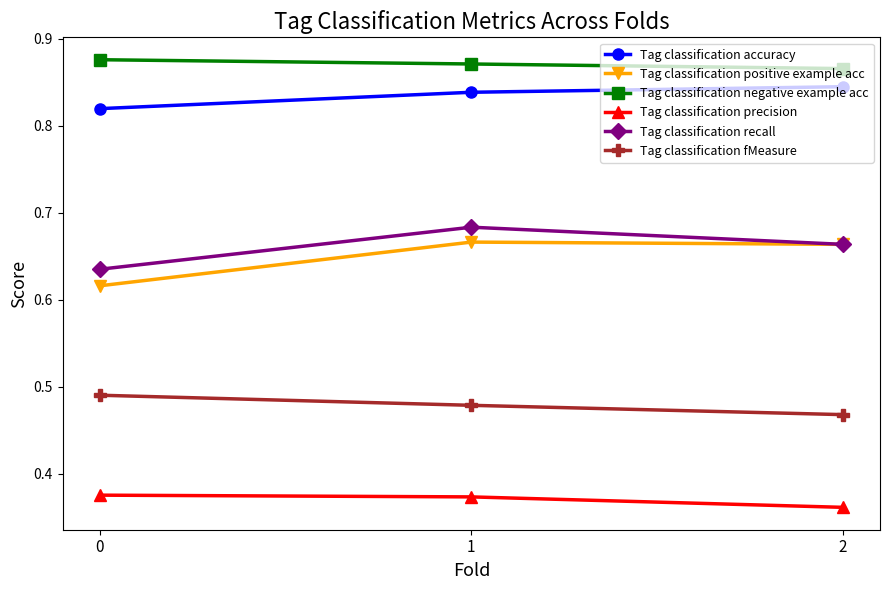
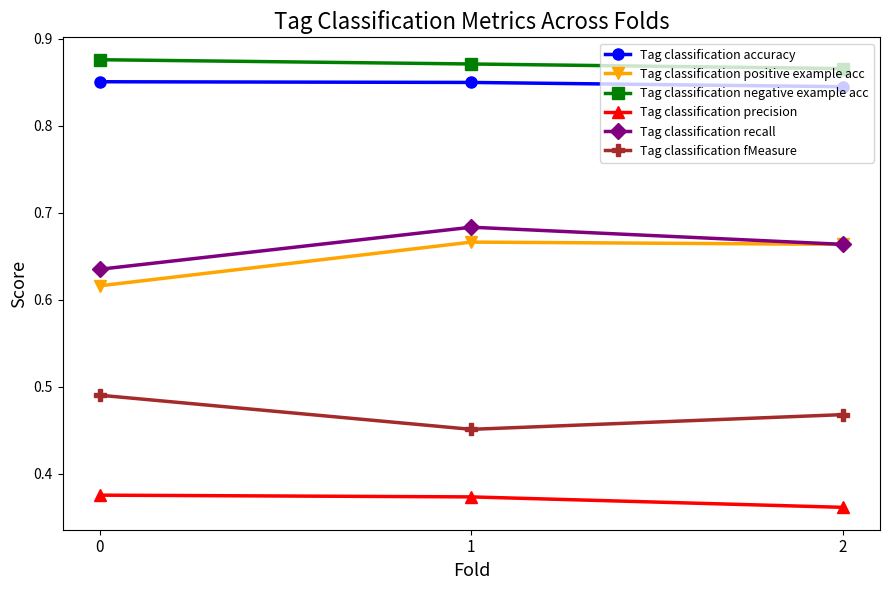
  {
    "Tag classification accuracy": {
-     "0": 0.82,
-     "1": 0.84
+     "0": 0.85,
+     "1": 0.85
    },
    "Tag classification positive example acc": {
      "0": 0.62,
      "1": 0.67
    },
    "Tag classification negative example acc": {
      "0": 0.88,
      "1": 0.87
    },
    "Tag classification precision": {
      "0": 0.38,
      "1": 0.37,
      "2": 0.36
    },
    "Tag classification recall": {
      "0": 0.64,
      "1": 0.68
    },
    "Tag classification fMeasure": {
      "0": 0.49,
-     "1": 0.48,
+     "1": 0.45,
      "2": 0.47
    }
  }
